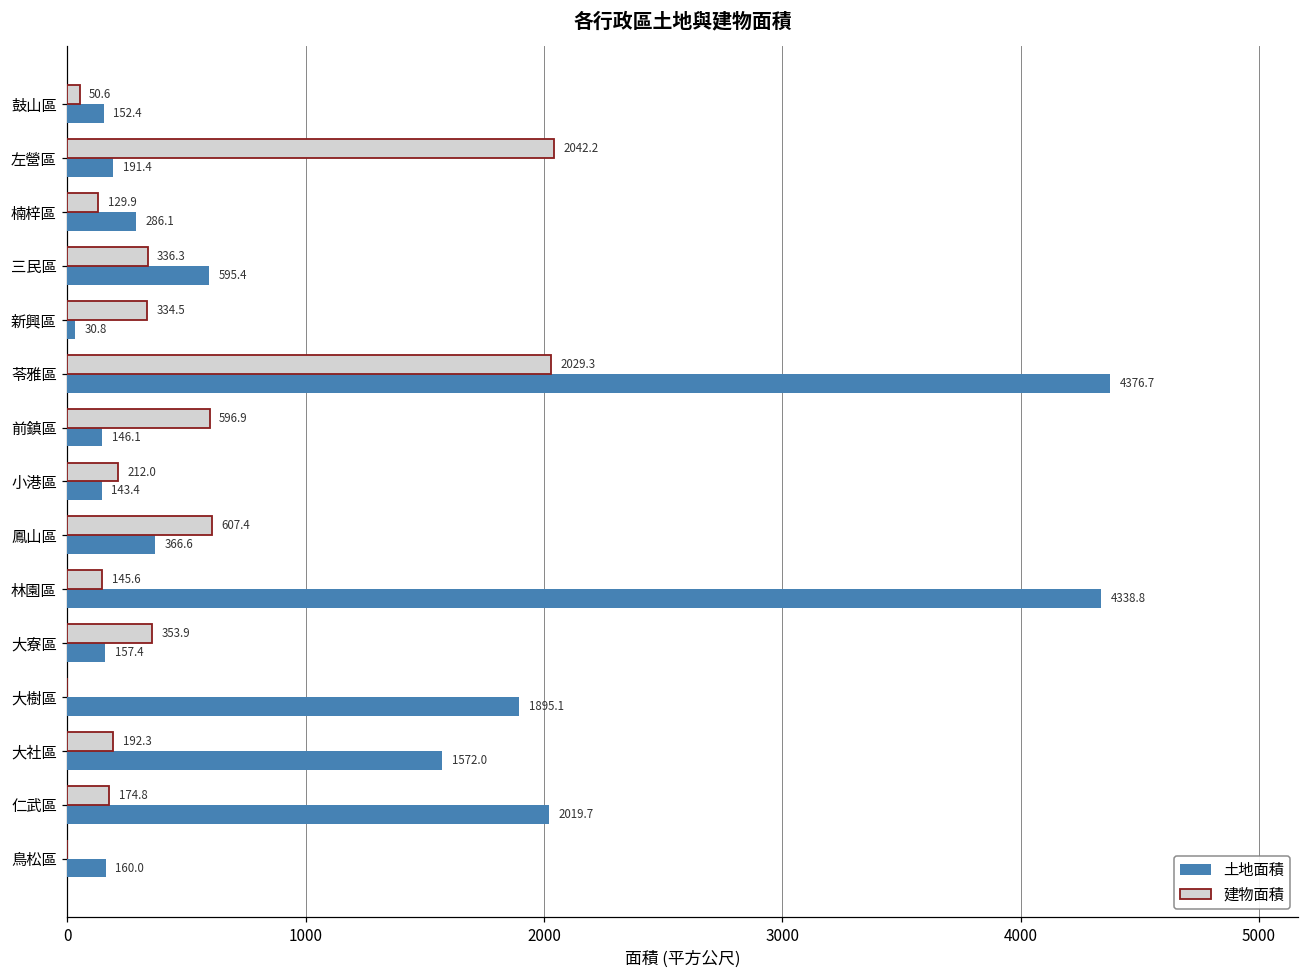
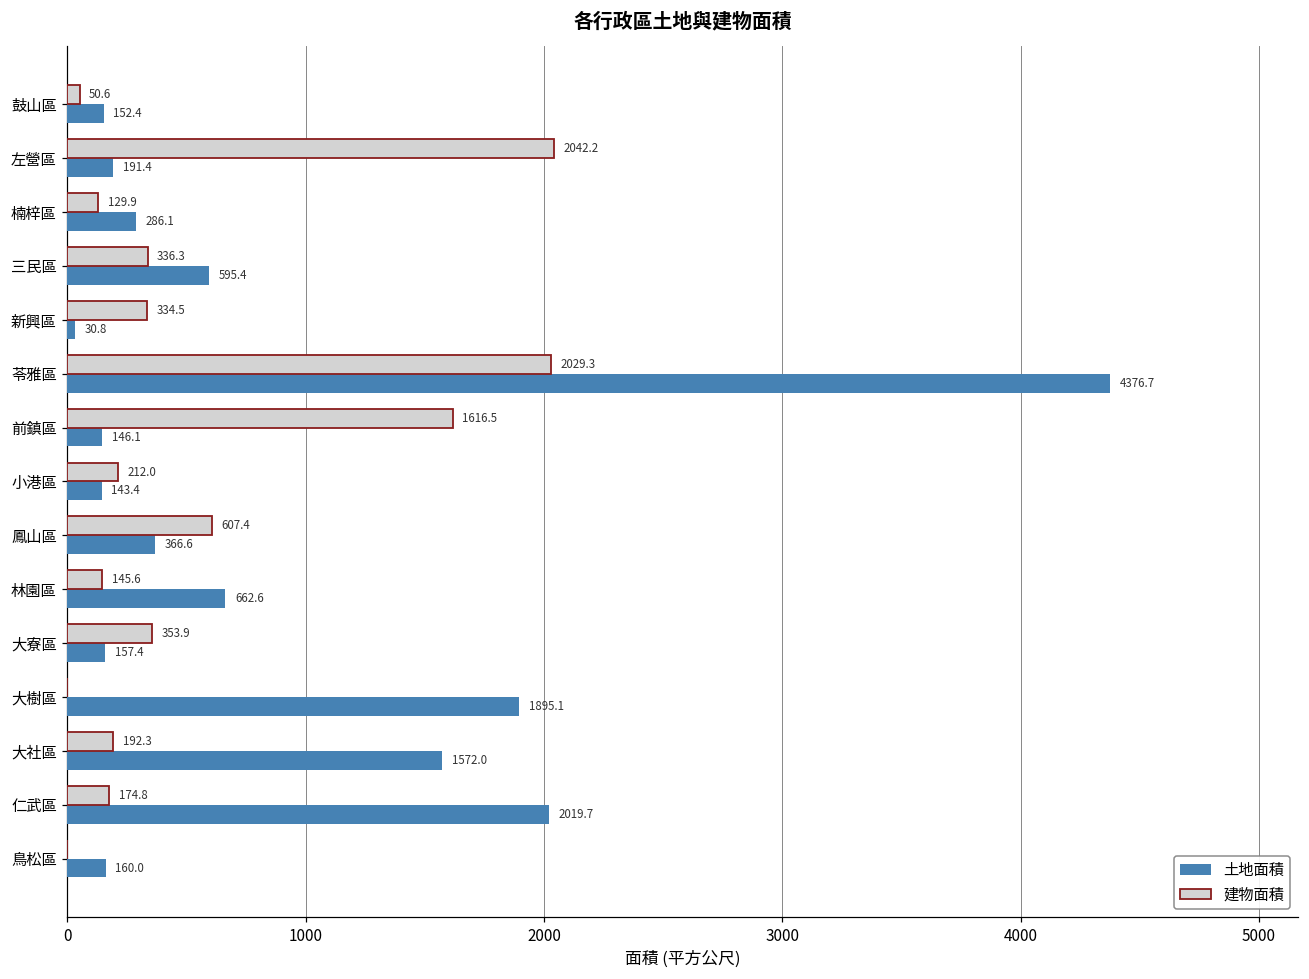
  {
    "土地面積": {
      "鼓山區": 152.4,
      "左營區": 191.4,
      "楠梓區": 286.1,
      "三民區": 595.4,
      "新興區": 30.8,
      "苓雅區": 4376.7,
      "前鎮區": 146.1,
      "小港區": 143.4,
      "鳳山區": 366.6,
-     "林園區": 4338.8,
+     "林園區": 662.6,
      "大寮區": 157.4,
      "大樹區": 1895.1,
      "大社區": 1572.0,
      "仁武區": 2019.7,
      "鳥松區": 160.0
    },
    "建物面積": {
      "鼓山區": 50.6,
      "左營區": 2042.2,
      "楠梓區": 129.9,
      "三民區": 336.3,
      "新興區": 334.5,
      "苓雅區": 2029.3,
-     "前鎮區": 596.9,
+     "前鎮區": 1616.5,
      "小港區": 212.0,
      "鳳山區": 607.4,
      "林園區": 145.6,
      "大寮區": 353.9,
      "大社區": 192.3,
      "仁武區": 174.8
    }
  }
